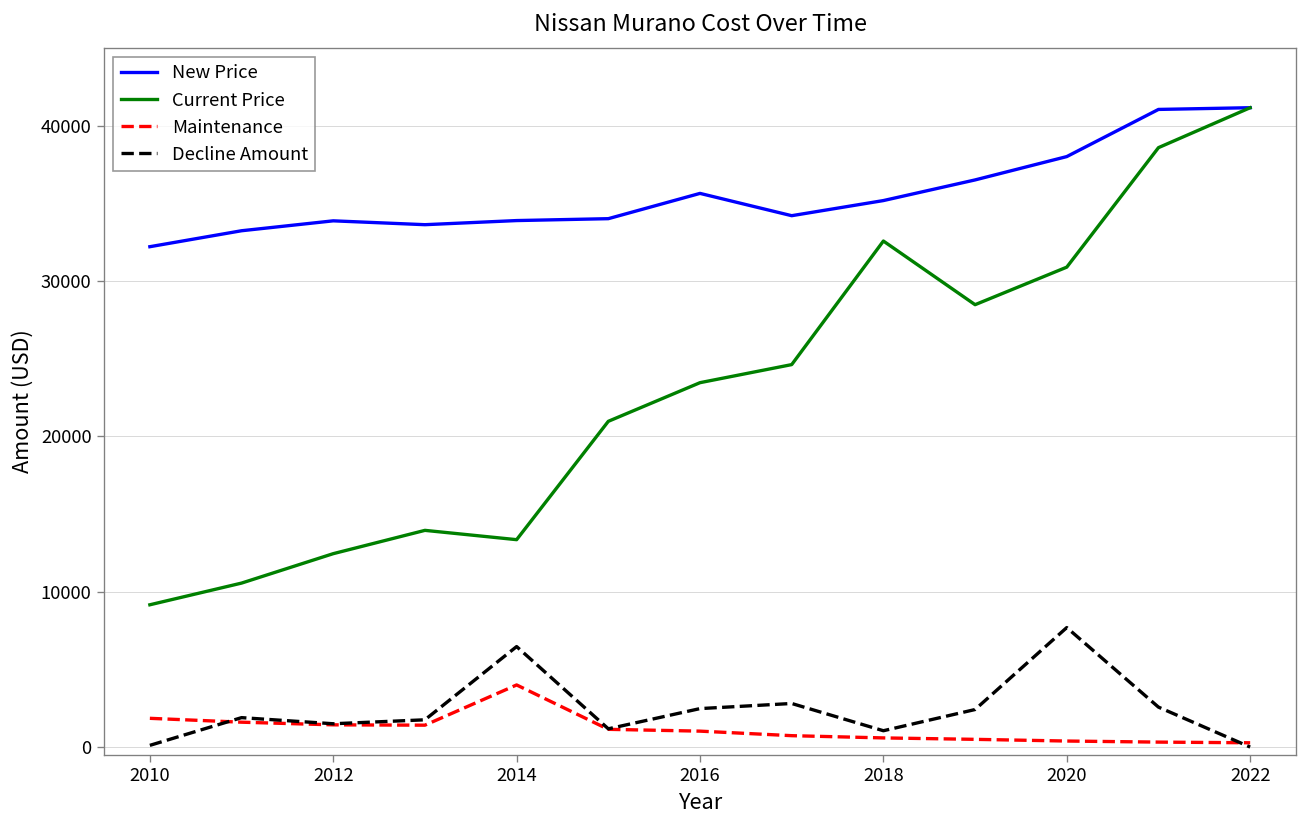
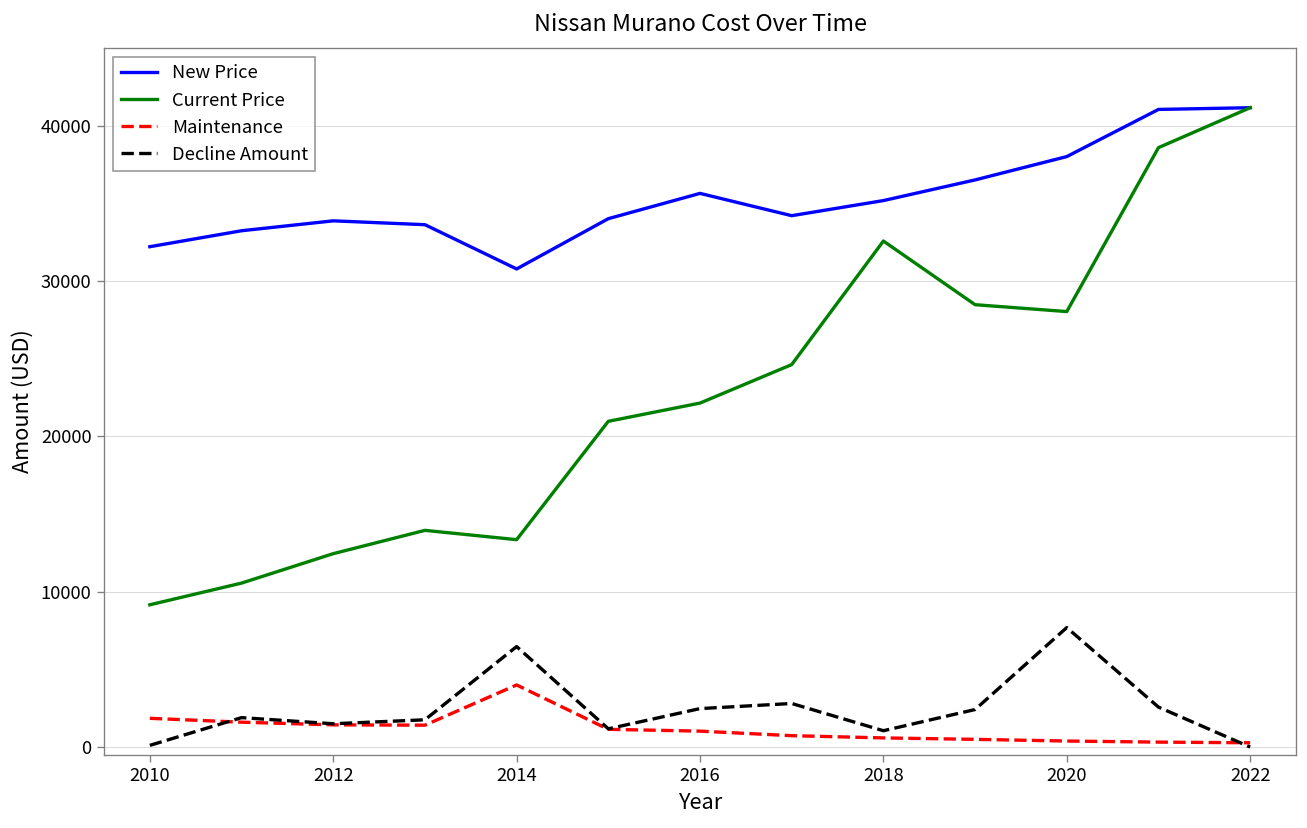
  {
    "New Price": {
      "2010": 32200,
      "2012": 33900,
-     "2014": 33900,
+     "2014": 30800,
      "2016": 35600,
      "2018": 35200,
      "2020": 38000
    },
    "Current Price": {
      "2010": 9200,
      "2012": 12400,
      "2014": 13300,
-     "2016": 23500,
+     "2016": 22100,
      "2018": 32600,
-     "2020": 30900
+     "2020": 28000
    },
    "Maintenance": {
      "2010": 1900,
      "2014": 4000,
      "2016": 1000,
      "2018": 600,
      "2020": 400,
      "2022": 300
    },
    "Decline Amount": {
      "2010": 100,
      "2014": 6500,
      "2016": 2500,
      "2018": 1100,
      "2020": 7700,
      "2022": 0
    }
  }
